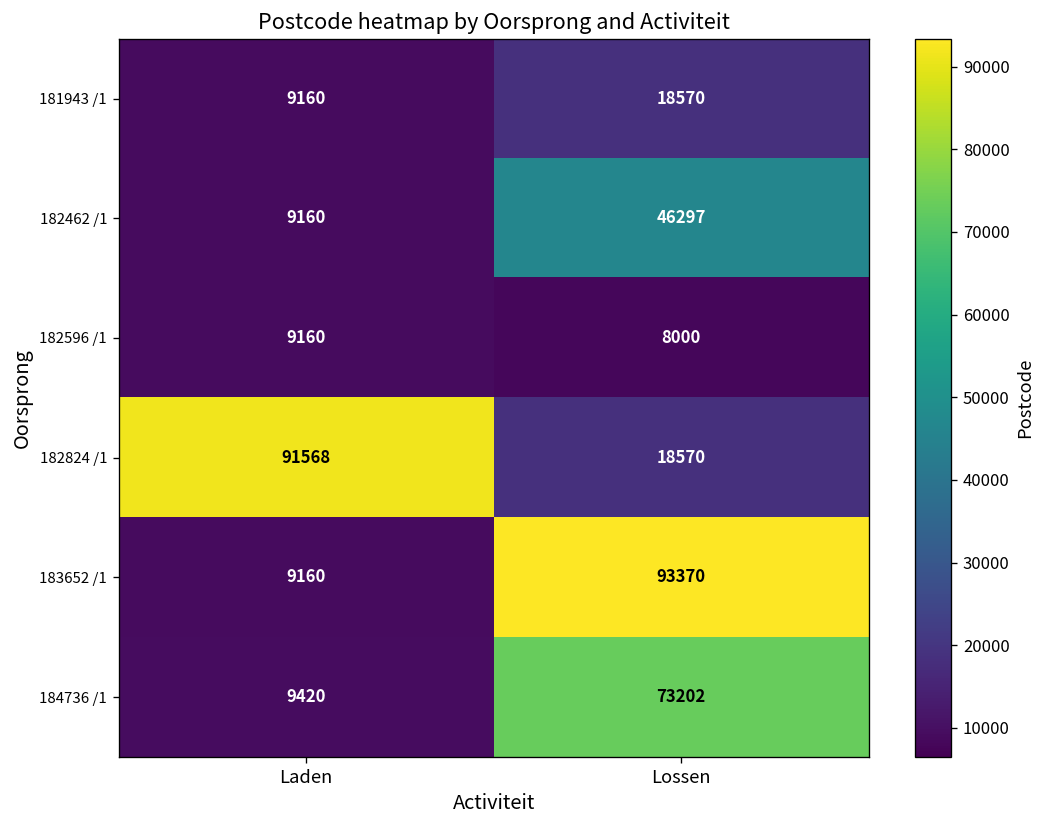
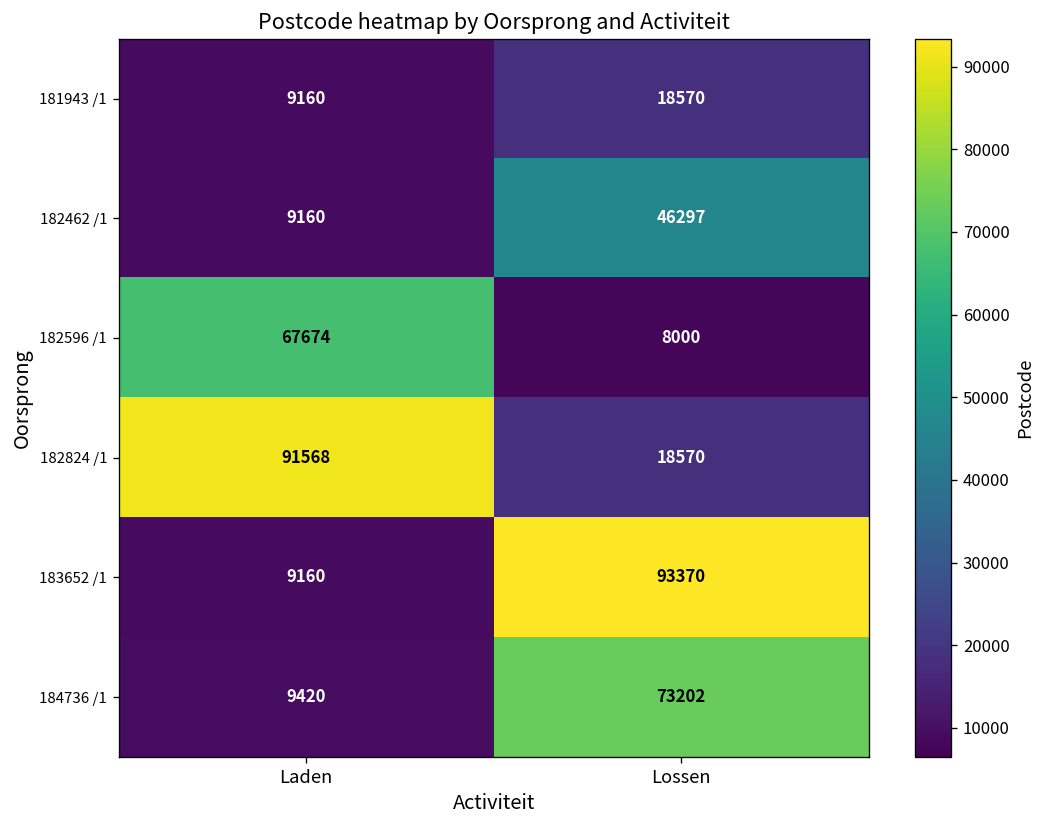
  {
    "181943 /1": {
      "Laden": 9160,
      "Lossen": 18570
    },
    "182462 /1": {
      "Laden": 9160,
      "Lossen": 46297
    },
    "182596 /1": {
-     "Laden": 9160,
+     "Laden": 67674,
      "Lossen": 8000
    },
    "182824 /1": {
      "Laden": 91568,
      "Lossen": 18570
    },
    "183652 /1": {
      "Laden": 9160,
      "Lossen": 93370
    },
    "184736 /1": {
      "Laden": 9420,
      "Lossen": 73202
    }
  }
